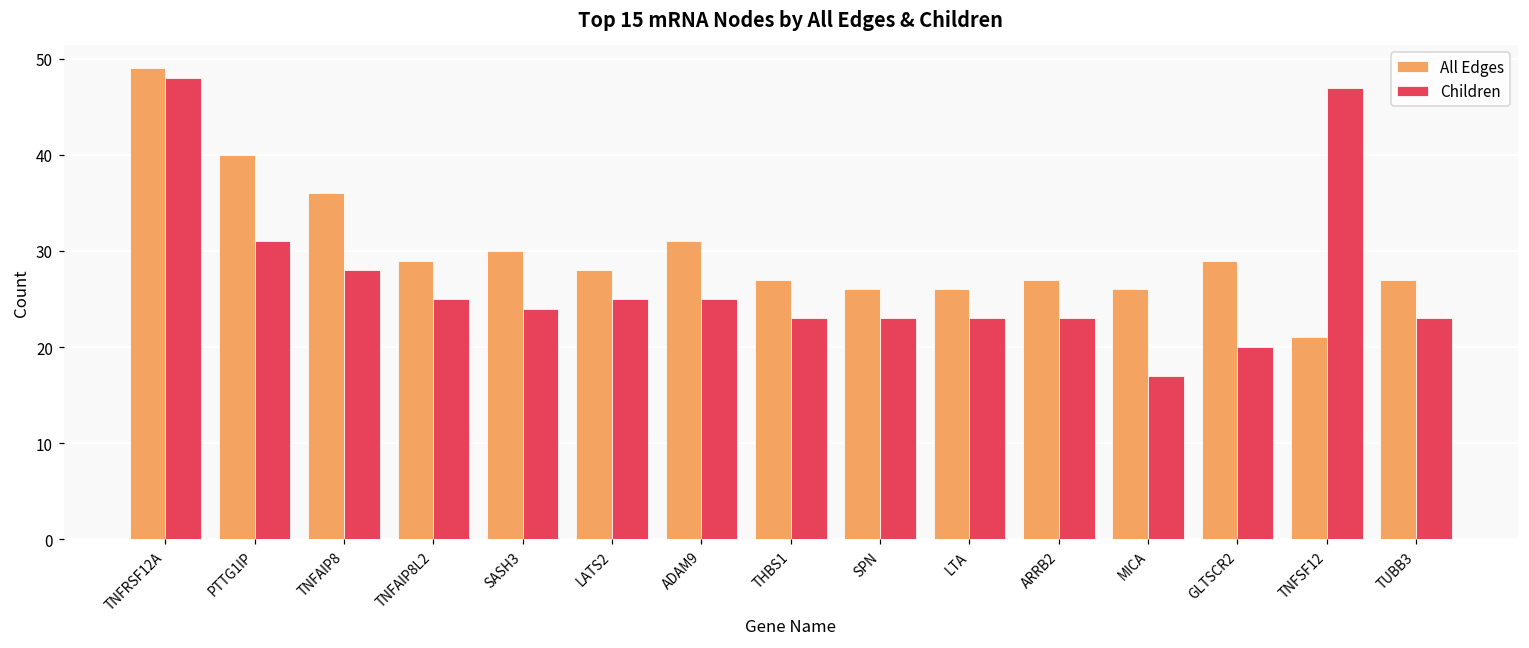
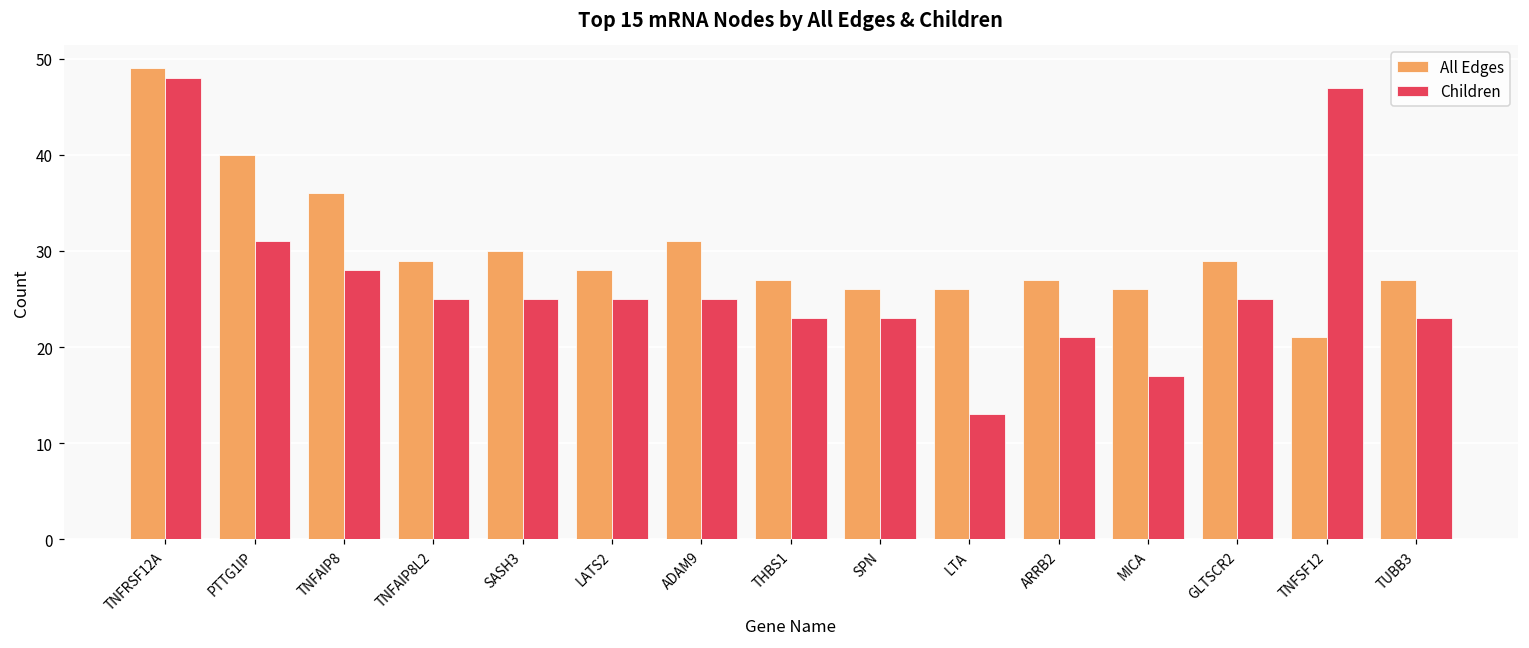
  {
    "All Edges": {
      "TNFRSF12A": 49,
      "PTTG1IP": 40,
      "TNFAIP8": 36,
      "TNFAIP8L2": 29,
      "SASH3": 30,
      "LATS2": 28,
      "ADAM9": 31,
      "THBS1": 27,
      "SPN": 26,
      "LTA": 26,
      "ARRB2": 27,
      "MICA": 26,
      "GLTSCR2": 29,
      "TNFSF12": 21,
      "TUBB3": 27
    },
    "Children": {
      "TNFRSF12A": 48,
      "PTTG1IP": 31,
      "TNFAIP8": 28,
      "TNFAIP8L2": 25,
-     "SASH3": 24,
+     "SASH3": 25,
      "LATS2": 25,
      "ADAM9": 25,
      "THBS1": 23,
      "SPN": 23,
-     "LTA": 23,
-     "ARRB2": 23,
+     "LTA": 13,
+     "ARRB2": 21,
      "MICA": 17,
-     "GLTSCR2": 20,
+     "GLTSCR2": 25,
      "TNFSF12": 47,
      "TUBB3": 23
    }
  }
